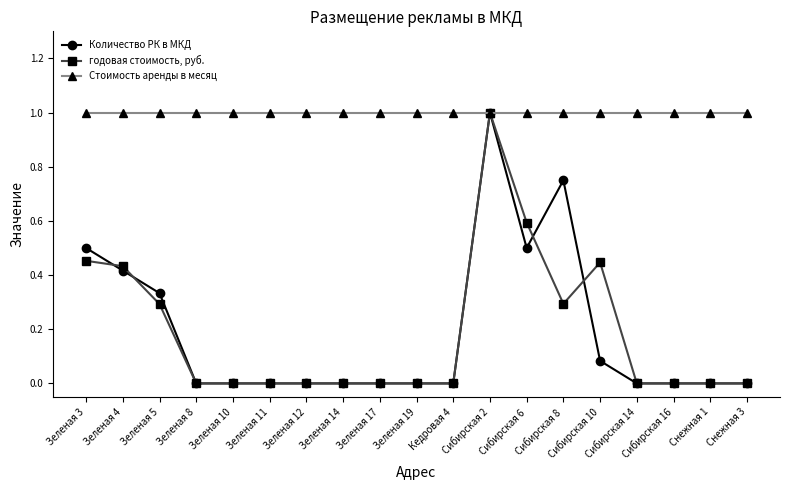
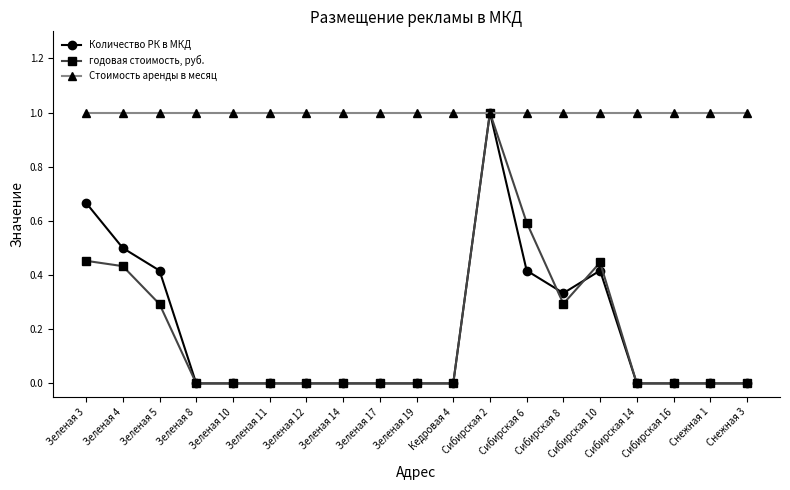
  {
    "Количество РК в МКД": {
-     "Зеленая 3": 0.50,
-     "Зеленая 4": 0.42,
-     "Зеленая 5": 0.33,
-     "Сибирская 6": 0.50,
-     "Сибирская 8": 0.75,
-     "Сибирская 10": 0.08
+     "Зеленая 3": 0.67,
+     "Зеленая 4": 0.50,
+     "Зеленая 5": 0.42,
+     "Сибирская 6": 0.42,
+     "Сибирская 8": 0.33,
+     "Сибирская 10": 0.42
    },
    "годовая стоимость, руб.": {
      "Зеленая 3": 0.45,
      "Зеленая 4": 0.43,
      "Зеленая 5": 0.29,
      "Сибирская 6": 0.59,
      "Сибирская 8": 0.29,
      "Сибирская 10": 0.45
    },
    "Стоимость аренды в месяц": {
      "Зеленая 3": 1.00,
      "Зеленая 4": 1.00,
      "Зеленая 5": 1.00,
      "Зеленая 8": 1.00,
      "Зеленая 10": 1.00,
      "Зеленая 11": 1.00,
      "Зеленая 12": 1.00,
      "Зеленая 14": 1.00,
      "Зеленая 17": 1.00,
      "Зеленая 19": 1.00,
      "Кедровая 4": 1.00,
      "Сибирская 6": 1.00,
      "Сибирская 8": 1.00,
      "Сибирская 10": 1.00,
      "Сибирская 14": 1.00,
      "Сибирская 16": 1.00,
      "Снежная 1": 1.00,
      "Снежная 3": 1.00
    }
  }
